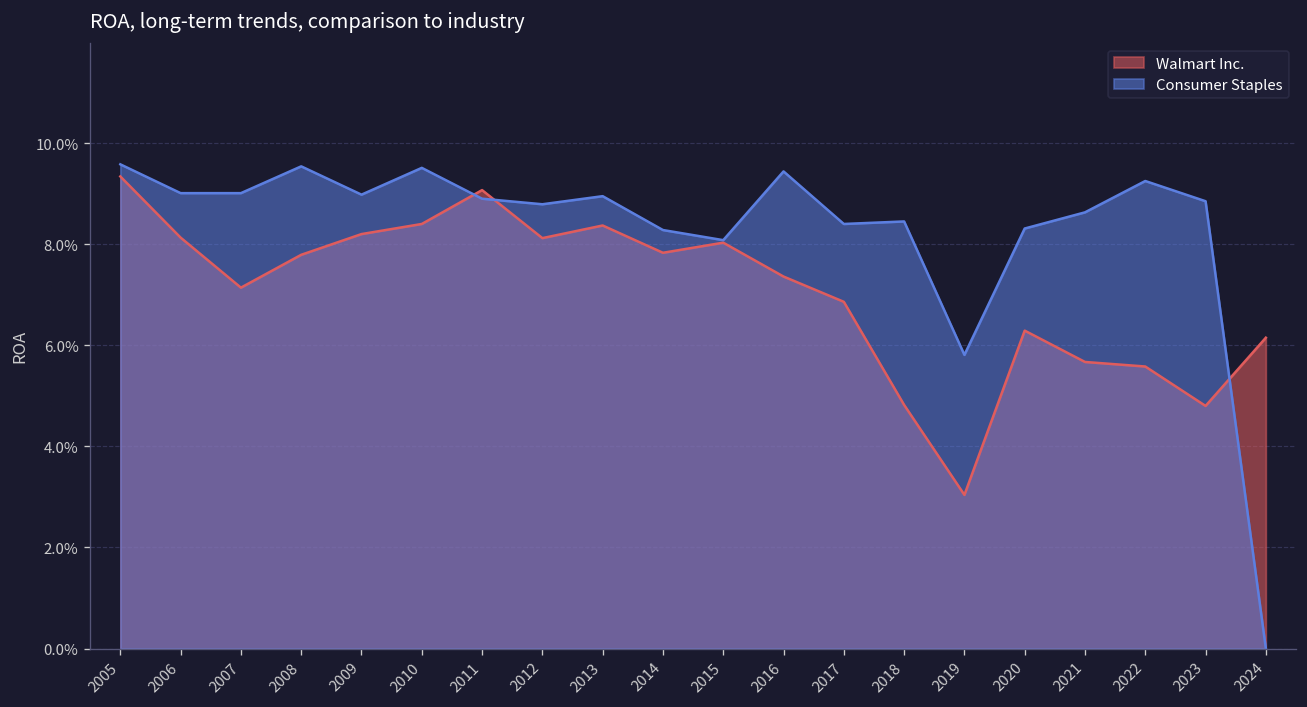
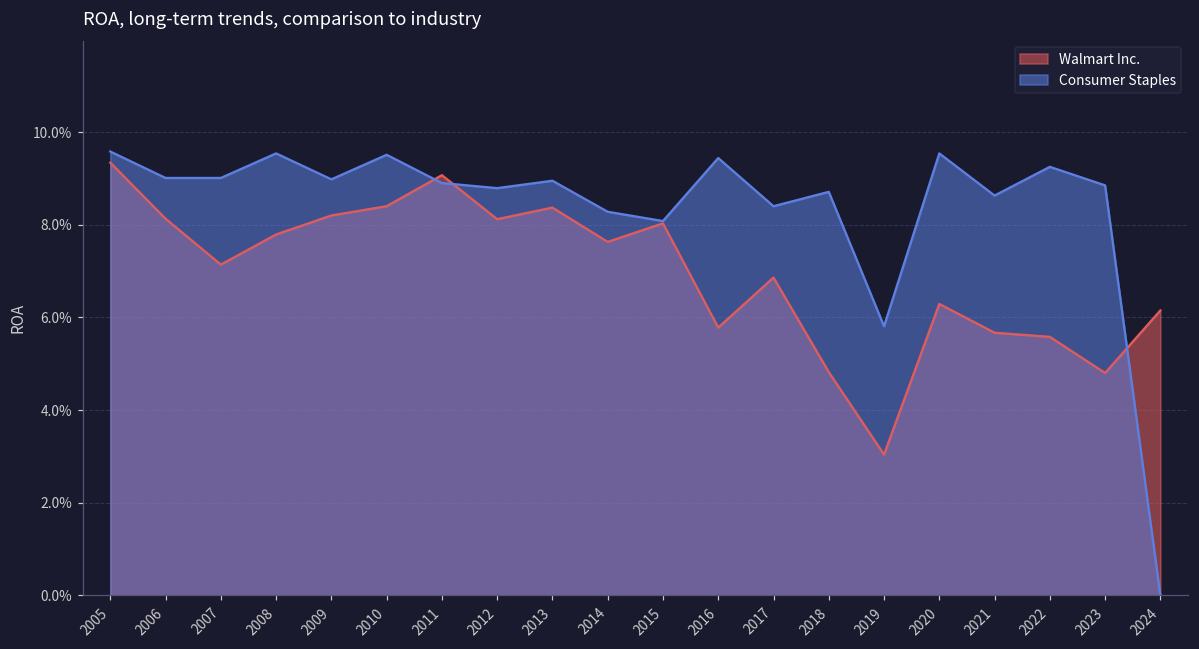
  {
    "Walmart Inc.": {
      "2005": "9.3%",
      "2006": "8.1%",
      "2007": "7.1%",
      "2008": "7.8%",
      "2009": "8.2%",
      "2010": "8.4%",
      "2011": "9.1%",
      "2012": "8.1%",
      "2013": "8.4%",
-     "2014": "7.8%",
-     "2016": "7.4%",
+     "2014": "7.6%",
+     "2016": "5.8%",
      "2017": "6.9%",
      "2018": "4.8%",
      "2019": "3.0%",
      "2020": "6.3%",
      "2021": "5.7%",
      "2022": "5.6%",
      "2023": "4.8%",
      "2024": "6.2%"
    },
    "Consumer Staples": {
      "2005": "9.6%",
      "2006": "9.0%",
      "2007": "9.0%",
      "2008": "9.5%",
      "2009": "9.0%",
      "2010": "9.5%",
      "2011": "8.9%",
      "2012": "8.8%",
      "2013": "9.0%",
      "2014": "8.3%",
      "2016": "9.4%",
      "2017": "8.4%",
-     "2018": "8.5%",
+     "2018": "8.7%",
      "2019": "5.8%",
-     "2020": "8.3%",
+     "2020": "9.5%",
      "2021": "8.6%",
      "2022": "9.3%",
      "2023": "8.9%",
      "2024": "0.0%"
    }
  }
